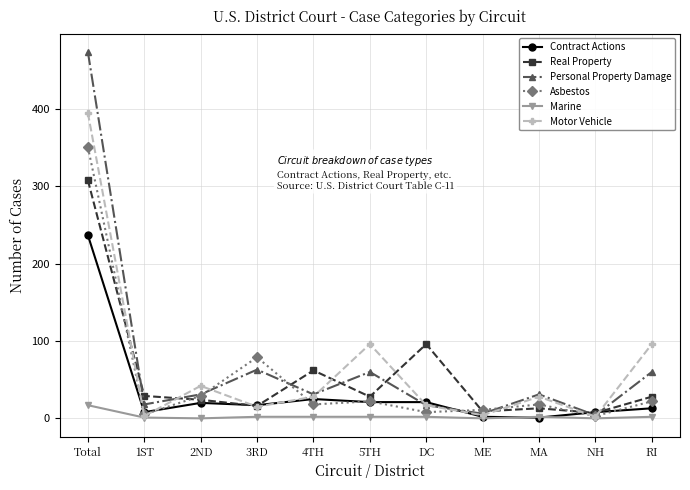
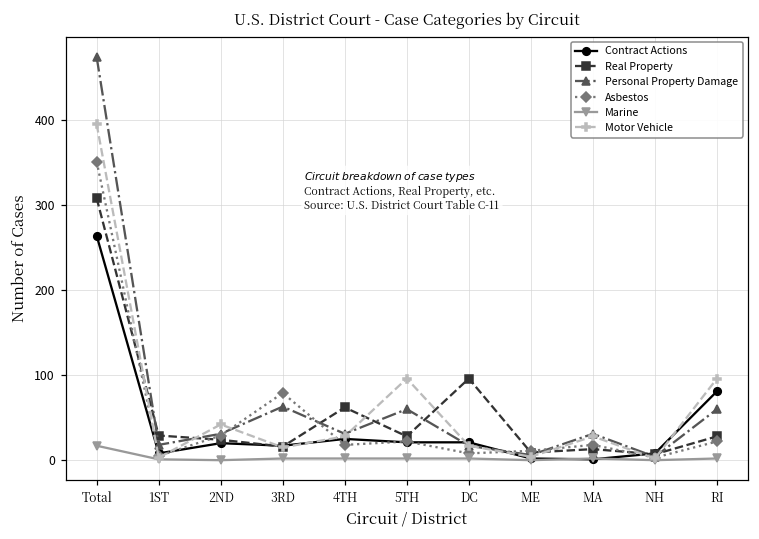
  {
    "Contract Actions": {
-     "Total": 240,
+     "Total": 260,
      "2ND": 20,
      "DC": 20,
-     "RI": 10
+     "RI": 80
    }
  }
